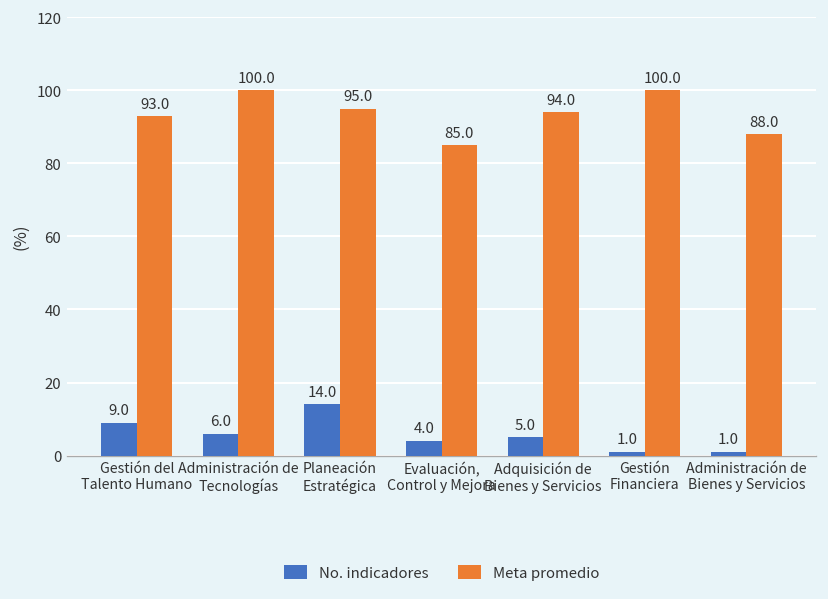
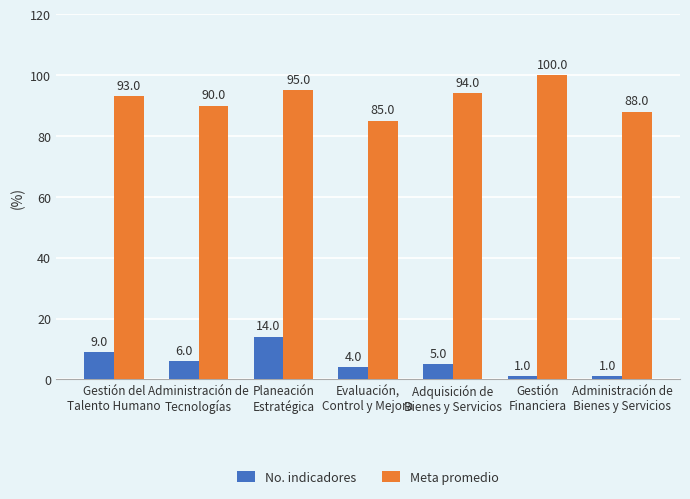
  {
    "No. indicadores": {
      "Gestión del Talento Humano": 9.0,
      "Administración de Tecnologías": 6.0,
      "Planeación Estratégica": 14.0,
      "Evaluación, Control y Mejora": 4.0,
      "Adquisición de Bienes y Servicios": 5.0,
      "Gestión Financiera": 1.0,
      "Administración de Bienes y Servicios": 1.0
    },
    "Meta promedio": {
      "Gestión del Talento Humano": 93.0,
-     "Administración de Tecnologías": 100.0,
+     "Administración de Tecnologías": 90.0,
      "Planeación Estratégica": 95.0,
      "Evaluación, Control y Mejora": 85.0,
      "Adquisición de Bienes y Servicios": 94.0,
      "Gestión Financiera": 100.0,
      "Administración de Bienes y Servicios": 88.0
    }
  }
